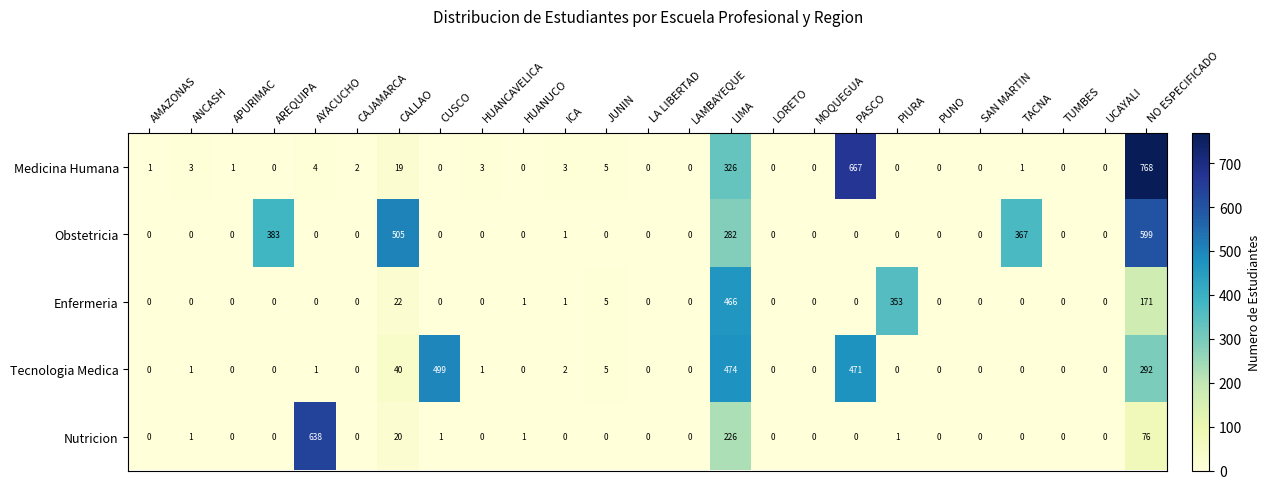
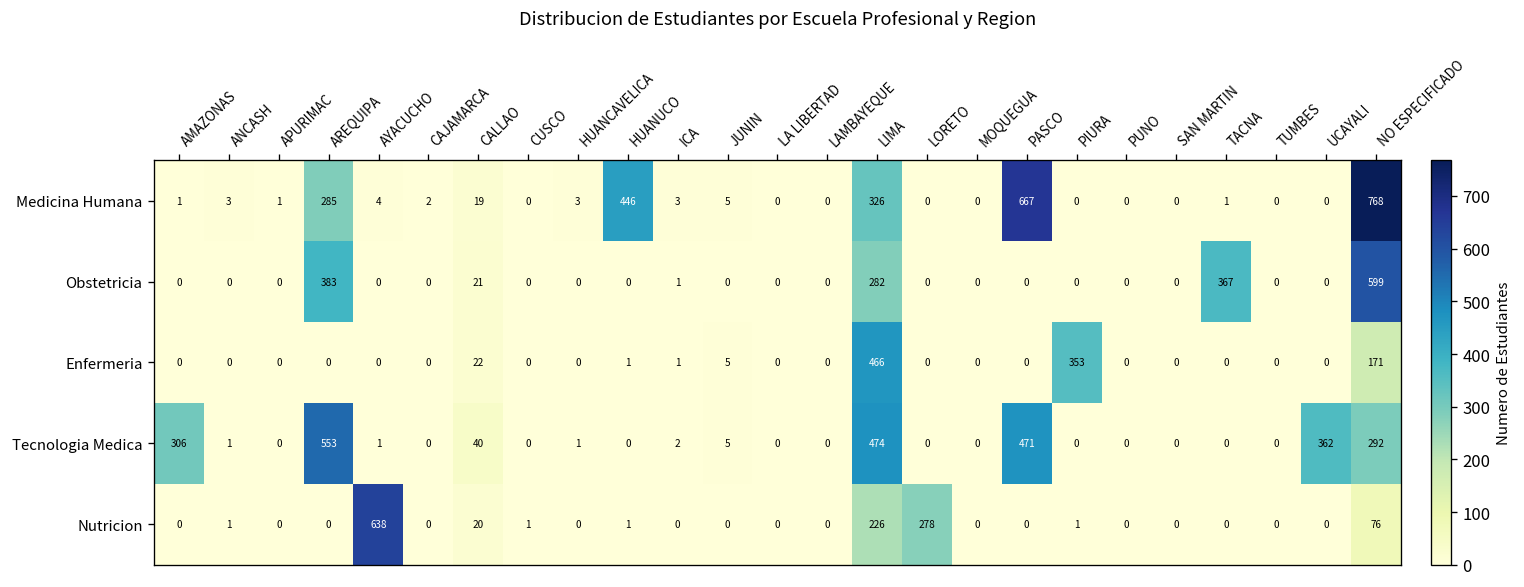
  {
    "Medicina Humana": {
      "AMAZONAS": 1,
      "ANCASH": 3,
      "APURIMAC": 1,
-     "AREQUIPA": 0,
+     "AREQUIPA": 285,
      "AYACUCHO": 4,
      "CAJAMARCA": 2,
      "CALLAO": 19,
      "CUSCO": 0,
      "HUANCAVELICA": 3,
-     "HUANUCO": 0,
+     "HUANUCO": 446,
      "ICA": 3,
      "JUNIN": 5,
      "LA LIBERTAD": 0,
      "LAMBAYEQUE": 0,
      "LIMA": 326,
      "LORETO": 0,
      "MOQUEGUA": 0,
      "PASCO": 667,
      "PIURA": 0,
      "PUNO": 0,
      "SAN MARTIN": 0,
      "TACNA": 1,
      "TUMBES": 0,
      "UCAYALI": 0,
      "NO ESPECIFICADO": 768
    },
    "Obstetricia": {
      "AMAZONAS": 0,
      "ANCASH": 0,
      "APURIMAC": 0,
      "AREQUIPA": 383,
      "AYACUCHO": 0,
      "CAJAMARCA": 0,
-     "CALLAO": 505,
+     "CALLAO": 21,
      "CUSCO": 0,
      "HUANCAVELICA": 0,
      "HUANUCO": 0,
      "ICA": 1,
      "JUNIN": 0,
      "LA LIBERTAD": 0,
      "LAMBAYEQUE": 0,
      "LIMA": 282,
      "LORETO": 0,
      "MOQUEGUA": 0,
      "PASCO": 0,
      "PIURA": 0,
      "PUNO": 0,
      "SAN MARTIN": 0,
      "TACNA": 367,
      "TUMBES": 0,
      "UCAYALI": 0,
      "NO ESPECIFICADO": 599
    },
    "Enfermeria": {
      "AMAZONAS": 0,
      "ANCASH": 0,
      "APURIMAC": 0,
      "AREQUIPA": 0,
      "AYACUCHO": 0,
      "CAJAMARCA": 0,
      "CALLAO": 22,
      "CUSCO": 0,
      "HUANCAVELICA": 0,
      "HUANUCO": 1,
      "ICA": 1,
      "JUNIN": 5,
      "LA LIBERTAD": 0,
      "LAMBAYEQUE": 0,
      "LIMA": 466,
      "LORETO": 0,
      "MOQUEGUA": 0,
      "PASCO": 0,
      "PIURA": 353,
      "PUNO": 0,
      "SAN MARTIN": 0,
      "TACNA": 0,
      "TUMBES": 0,
      "UCAYALI": 0,
      "NO ESPECIFICADO": 171
    },
    "Tecnologia Medica": {
-     "AMAZONAS": 0,
+     "AMAZONAS": 306,
      "ANCASH": 1,
      "APURIMAC": 0,
-     "AREQUIPA": 0,
+     "AREQUIPA": 553,
      "AYACUCHO": 1,
      "CAJAMARCA": 0,
      "CALLAO": 40,
-     "CUSCO": 499,
+     "CUSCO": 0,
      "HUANCAVELICA": 1,
      "HUANUCO": 0,
      "ICA": 2,
      "JUNIN": 5,
      "LA LIBERTAD": 0,
      "LAMBAYEQUE": 0,
      "LIMA": 474,
      "LORETO": 0,
      "MOQUEGUA": 0,
      "PASCO": 471,
      "PIURA": 0,
      "PUNO": 0,
      "SAN MARTIN": 0,
      "TACNA": 0,
      "TUMBES": 0,
-     "UCAYALI": 0,
+     "UCAYALI": 362,
      "NO ESPECIFICADO": 292
    },
    "Nutricion": {
      "AMAZONAS": 0,
      "ANCASH": 1,
      "APURIMAC": 0,
      "AREQUIPA": 0,
      "AYACUCHO": 638,
      "CAJAMARCA": 0,
      "CALLAO": 20,
      "CUSCO": 1,
      "HUANCAVELICA": 0,
      "HUANUCO": 1,
      "ICA": 0,
      "JUNIN": 0,
      "LA LIBERTAD": 0,
      "LAMBAYEQUE": 0,
      "LIMA": 226,
-     "LORETO": 0,
+     "LORETO": 278,
      "MOQUEGUA": 0,
      "PASCO": 0,
      "PIURA": 1,
      "PUNO": 0,
      "SAN MARTIN": 0,
      "TACNA": 0,
      "TUMBES": 0,
      "UCAYALI": 0,
      "NO ESPECIFICADO": 76
    }
  }
